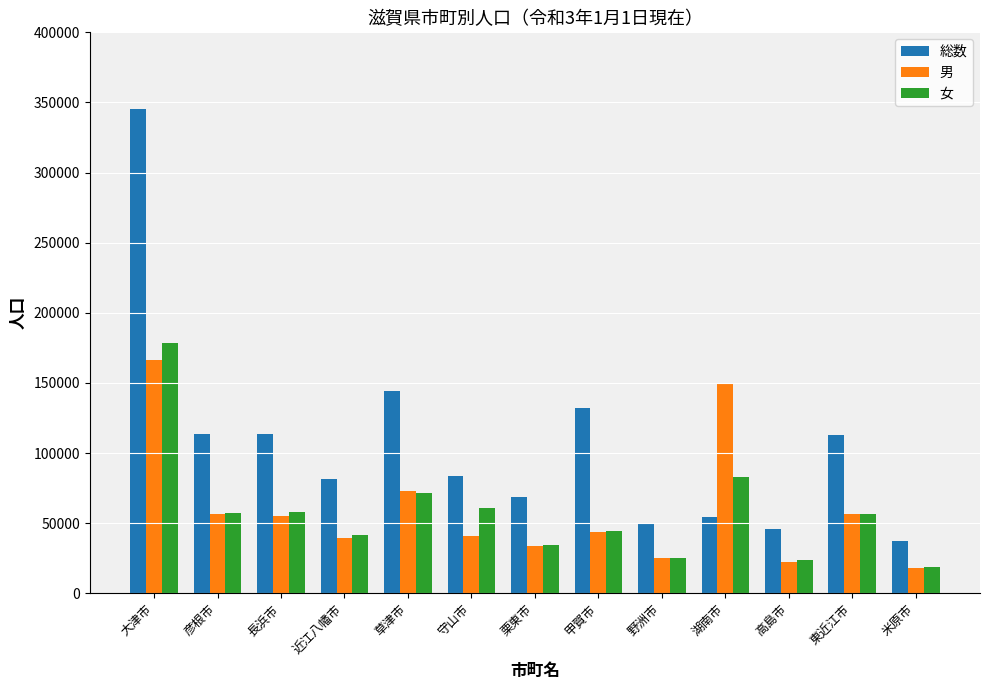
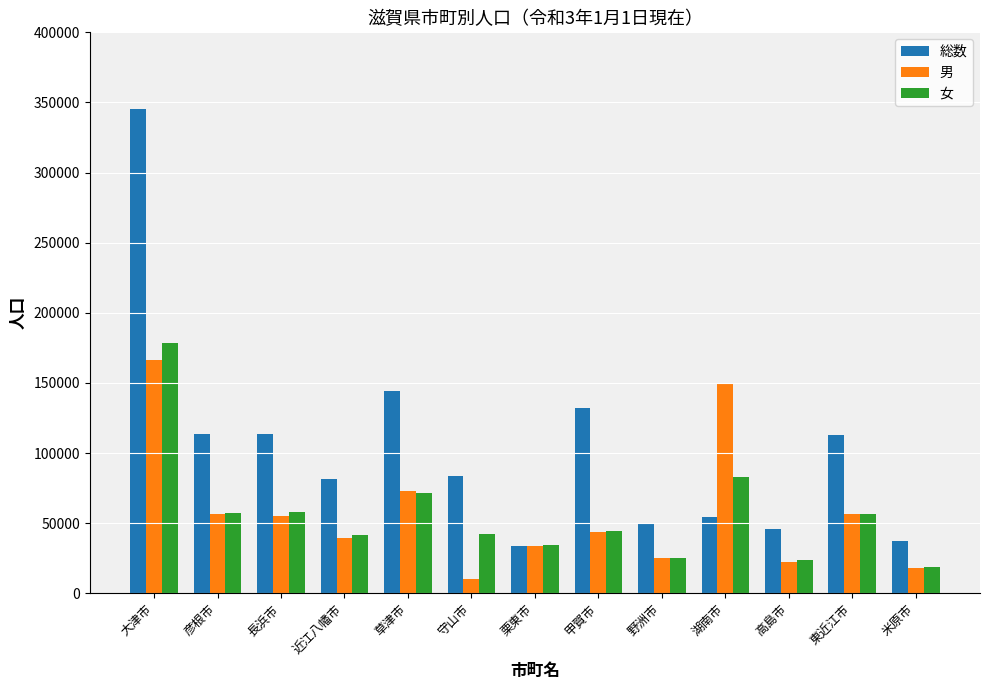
  {
    "総数": {
      "大津市": 345000,
      "彦根市": 114000,
      "長浜市": 113000,
      "近江八幡市": 81000,
      "草津市": 144000,
      "守山市": 84000,
-     "栗東市": 69000,
+     "栗東市": 34000,
      "甲賀市": 132000,
      "野洲市": 50000,
      "湖南市": 54000,
      "高島市": 46000,
      "東近江市": 113000,
      "米原市": 37000
    },
    "男": {
      "大津市": 167000,
      "彦根市": 57000,
      "長浜市": 55000,
      "近江八幡市": 40000,
      "草津市": 73000,
-     "守山市": 41000,
+     "守山市": 10000,
      "栗東市": 34000,
      "甲賀市": 44000,
      "野洲市": 25000,
      "湖南市": 150000,
      "高島市": 23000,
      "東近江市": 56000,
      "米原市": 18000
    },
    "女": {
      "大津市": 179000,
      "彦根市": 57000,
      "長浜市": 58000,
      "近江八幡市": 42000,
      "草津市": 71000,
-     "守山市": 61000,
+     "守山市": 43000,
      "栗東市": 35000,
      "甲賀市": 44000,
      "野洲市": 25000,
      "湖南市": 83000,
      "高島市": 24000,
      "東近江市": 56000,
      "米原市": 19000
    }
  }
